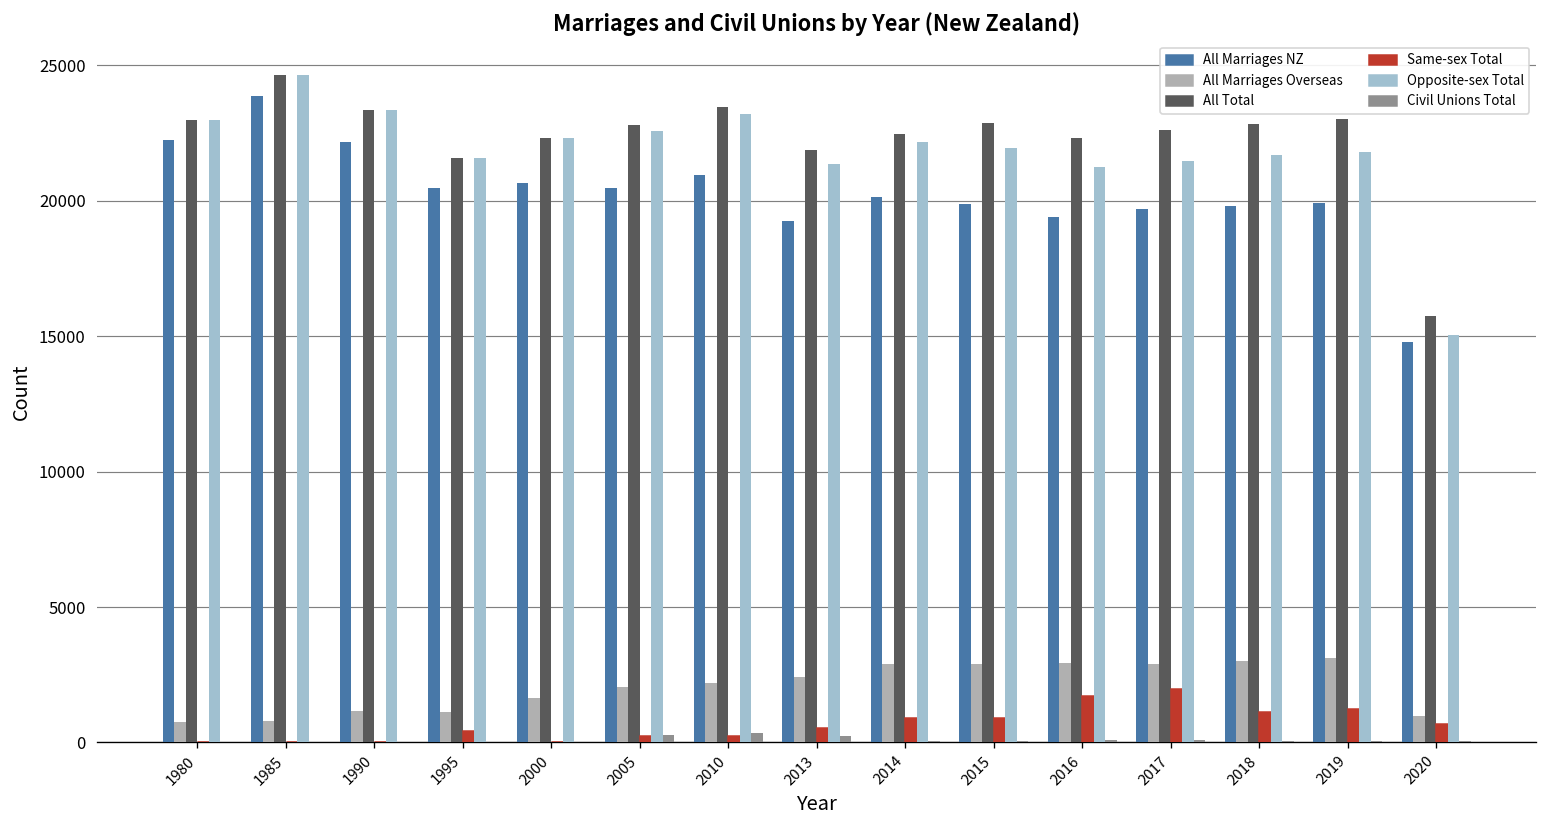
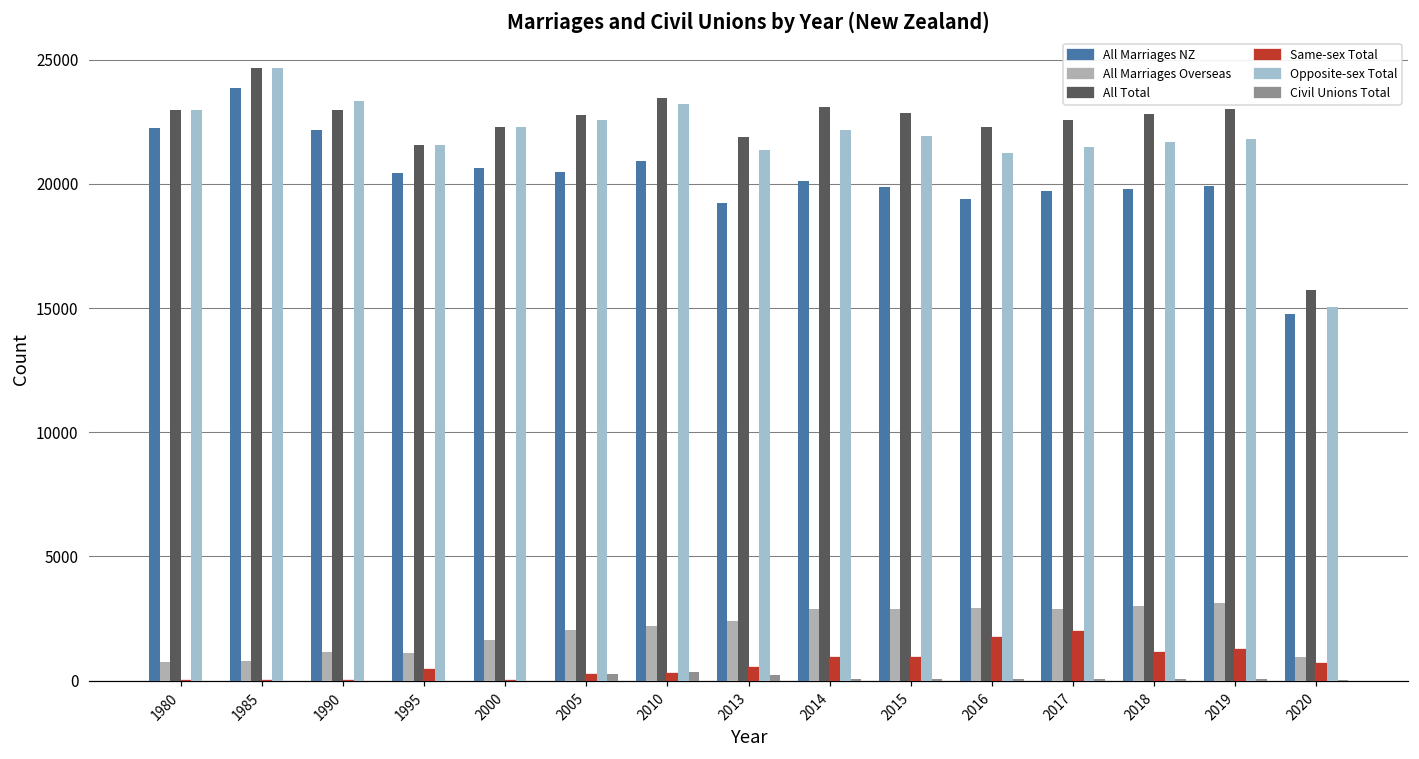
  {
    "All Marriages NZ": {
      "1980": 22200,
      "1985": 23900,
      "1990": 22200,
      "1995": 20500,
      "2000": 20700,
      "2005": 20500,
      "2010": 20900,
      "2013": 19200,
      "2014": 20100,
      "2015": 19900,
      "2016": 19400,
      "2017": 19700,
      "2018": 19800,
      "2019": 19900,
      "2020": 14800
    },
    "All Total": {
      "1980": 23000,
      "1985": 24700,
-     "1990": 23300,
+     "1990": 23000,
      "1995": 21600,
      "2000": 22300,
      "2005": 22800,
      "2010": 23500,
      "2013": 21900,
-     "2014": 22400,
+     "2014": 23100,
      "2015": 22900,
      "2016": 22300,
      "2017": 22600,
      "2018": 22800,
      "2019": 23000,
      "2020": 15700
    },
    "Same-sex Total": {
      "1980": 0,
      "1985": 0,
      "1990": 0,
      "1995": 400,
      "2000": 0,
      "2005": 200,
      "2010": 300,
      "2013": 500,
      "2014": 900,
      "2015": 900,
      "2016": 1700,
      "2017": 2000,
      "2018": 1100,
      "2019": 1200,
      "2020": 700
    }
  }
